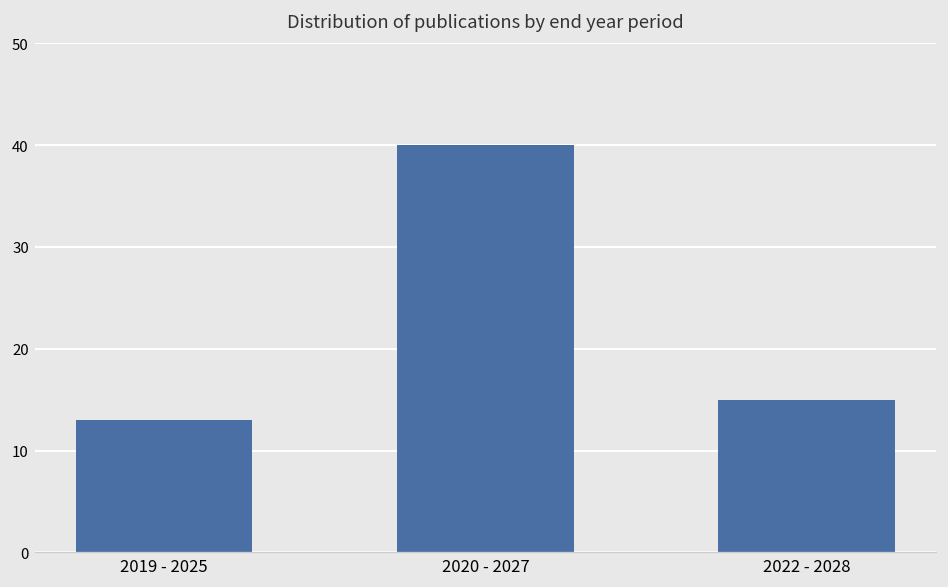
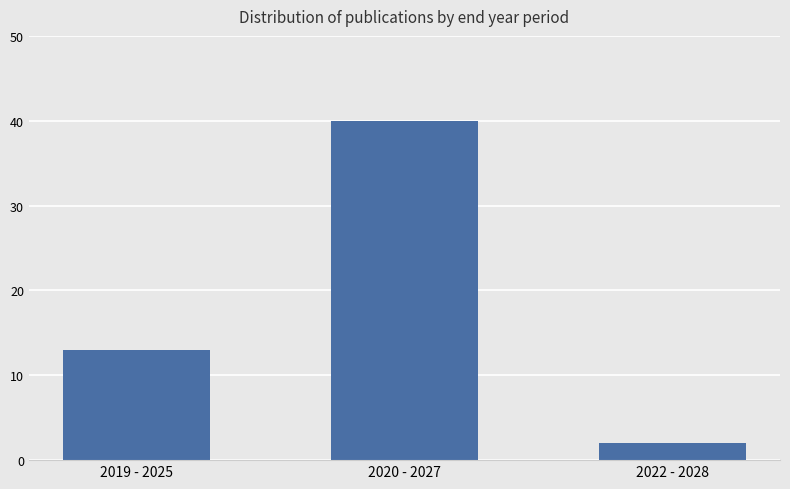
  {
    "2019 - 2025": 13,
    "2020 - 2027": 40,
-   "2022 - 2028": 15
+   "2022 - 2028": 2
  }
